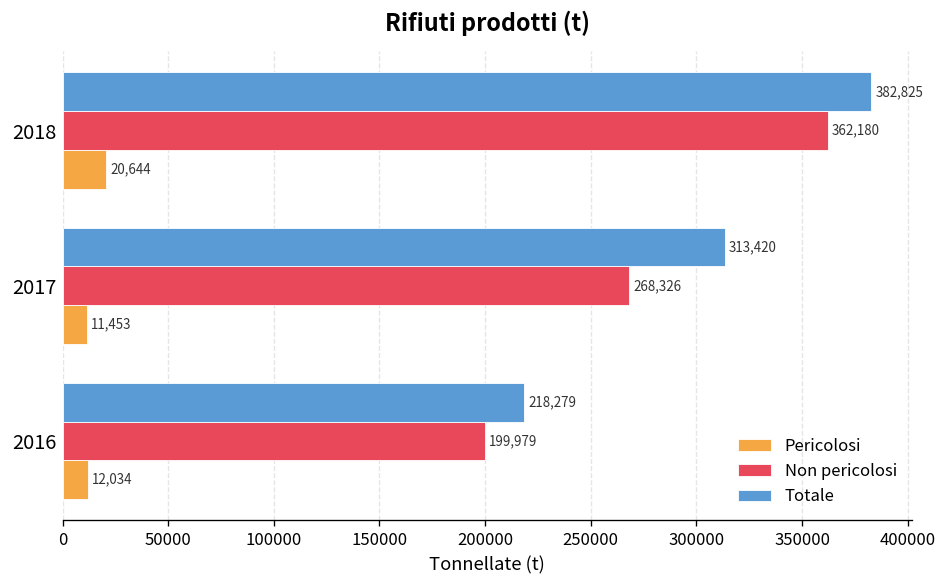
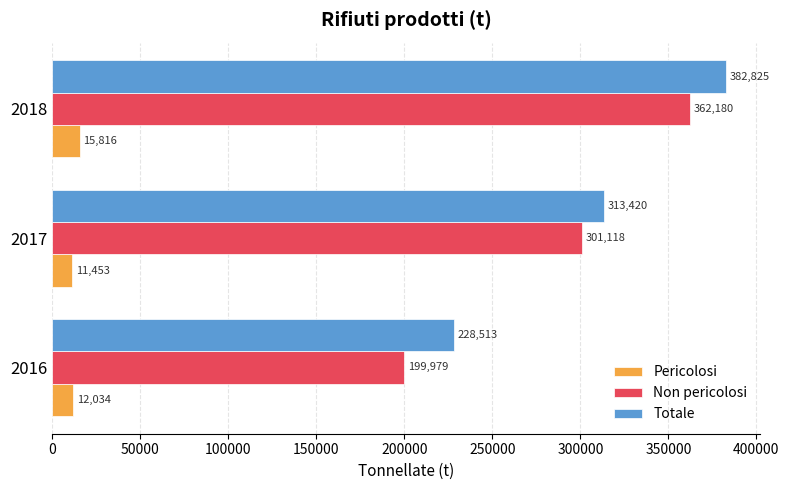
  {
    "Pericolosi": {
-     "2018": "20,644",
+     "2018": "15,816",
      "2017": "11,453",
      "2016": "12,034"
    },
    "Non pericolosi": {
      "2018": "362,180",
-     "2017": "268,326",
+     "2017": "301,118",
      "2016": "199,979"
    },
    "Totale": {
      "2018": "382,825",
      "2017": "313,420",
-     "2016": "218,279"
+     "2016": "228,513"
    }
  }
